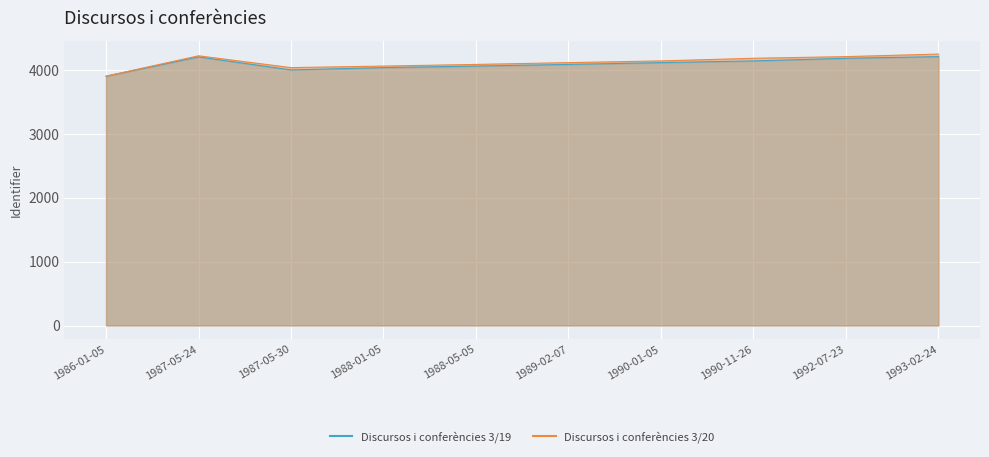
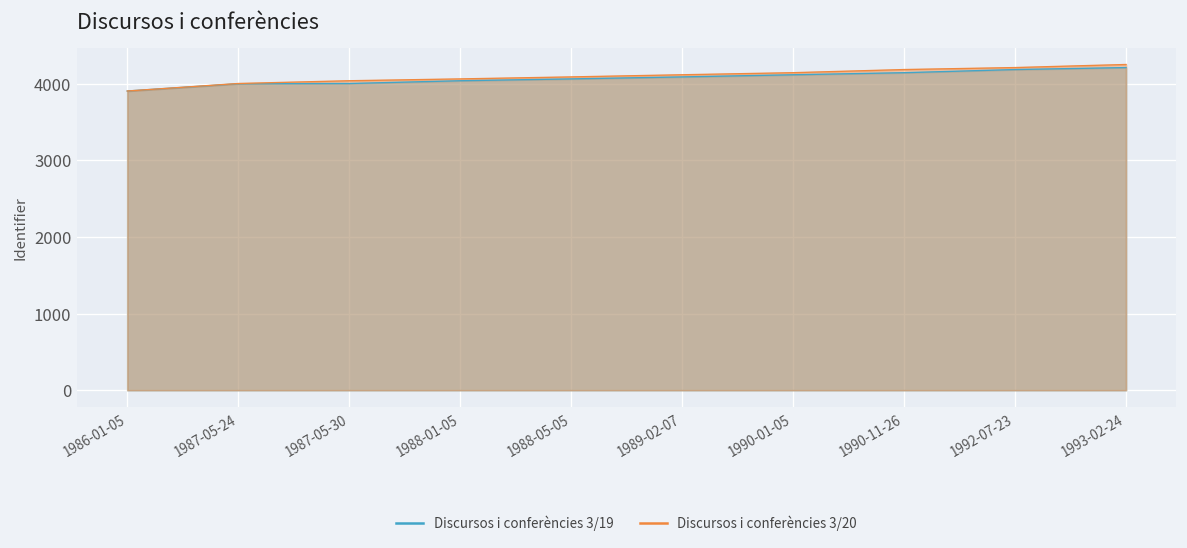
  {
    "Discursos i conferències 3/19": {
-     "1987-05-24": 4200,
+     "1987-05-24": 4000,
      "1990-11-26": 4100,
      "1993-02-24": 4200
    },
    "Discursos i conferències 3/20": {
-     "1987-05-24": 4200,
+     "1987-05-24": 4000,
      "1990-11-26": 4200,
      "1993-02-24": 4300
    }
  }
